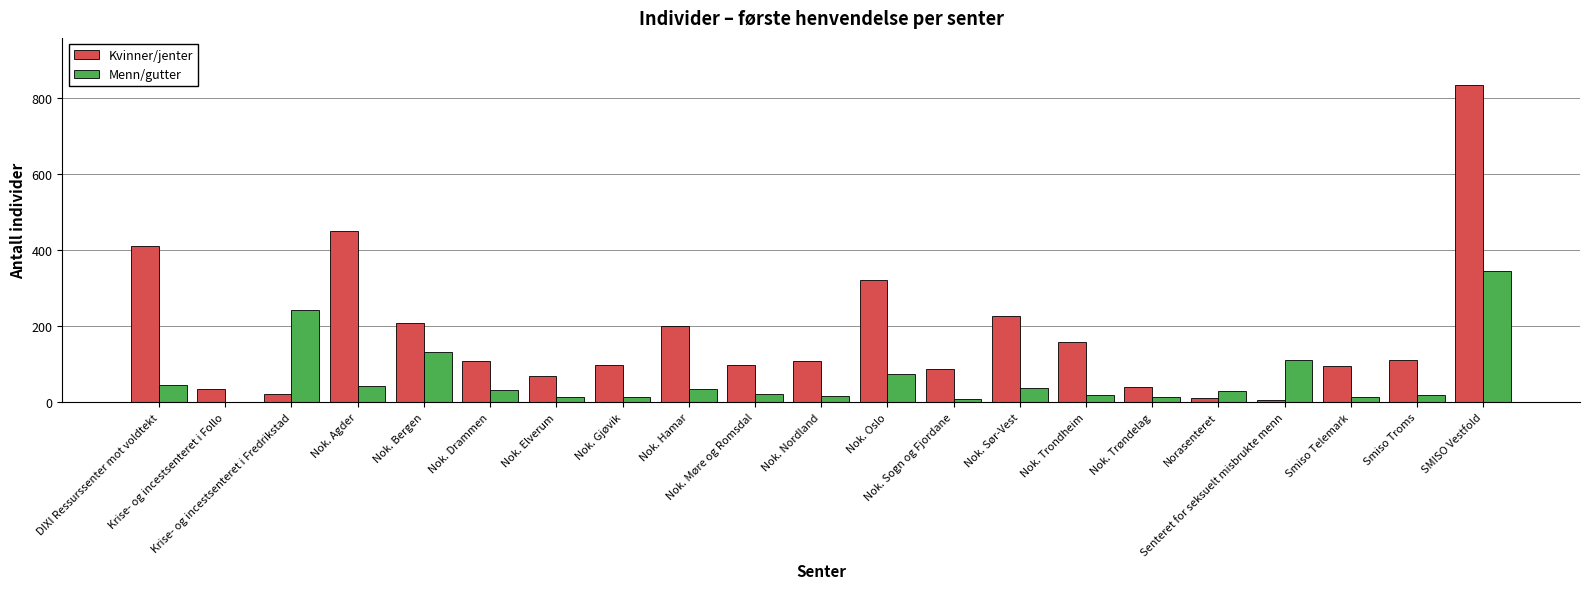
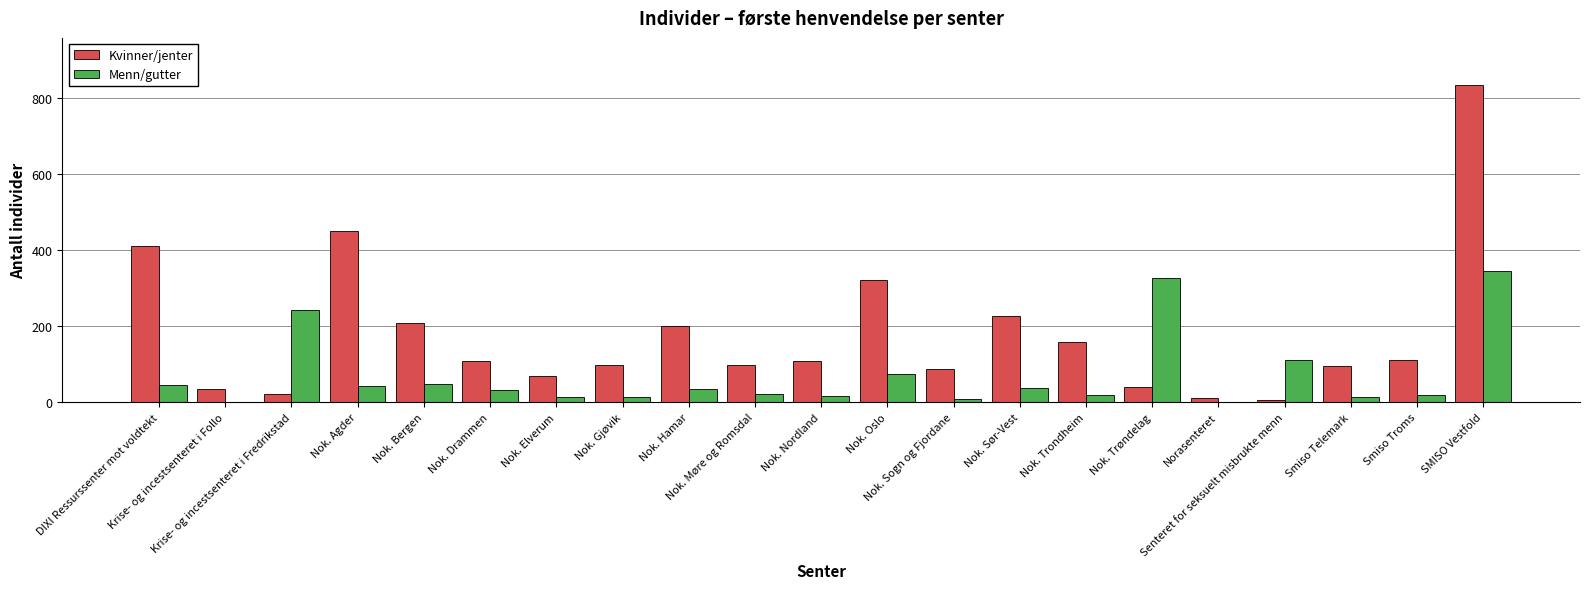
  {
    "Kvinner/jenter": {
      "DIXI Ressurssenter mot voldtekt": 410,
      "Krise- og incestsenteret i Follo": 40,
      "Krise- og incestsenteret i Fredrikstad": 20,
      "Nok. Agder": 450,
      "Nok. Bergen": 210,
      "Nok. Drammen": 110,
      "Nok. Elverum": 70,
      "Nok. Gjøvik": 100,
      "Nok. Hamar": 200,
      "Nok. Møre og Romsdal": 100,
      "Nok. Nordland": 110,
      "Nok. Oslo": 320,
      "Nok. Sogn og Fjordane": 90,
      "Nok. Sør-Vest": 230,
      "Nok. Trondheim": 160,
      "Nok. Trøndelag": 40,
      "Norasenteret": 10,
      "Smiso Telemark": 100,
      "Smiso Troms": 110,
      "SMISO Vestfold": 830
    },
    "Menn/gutter": {
      "DIXI Ressurssenter mot voldtekt": 40,
      "Krise- og incestsenteret i Follo": 0,
      "Krise- og incestsenteret i Fredrikstad": 240,
      "Nok. Agder": 40,
-     "Nok. Bergen": 130,
+     "Nok. Bergen": 50,
      "Nok. Drammen": 30,
      "Nok. Elverum": 20,
      "Nok. Gjøvik": 20,
      "Nok. Hamar": 40,
      "Nok. Møre og Romsdal": 20,
      "Nok. Nordland": 20,
      "Nok. Oslo": 80,
      "Nok. Sogn og Fjordane": 10,
      "Nok. Sør-Vest": 40,
      "Nok. Trondheim": 20,
-     "Nok. Trøndelag": 10,
-     "Norasenteret": 30,
+     "Nok. Trøndelag": 330,
+     "Norasenteret": 0,
      "Senteret for seksuelt misbrukte menn": 110,
      "Smiso Telemark": 20,
      "Smiso Troms": 20,
      "SMISO Vestfold": 340
    }
  }
